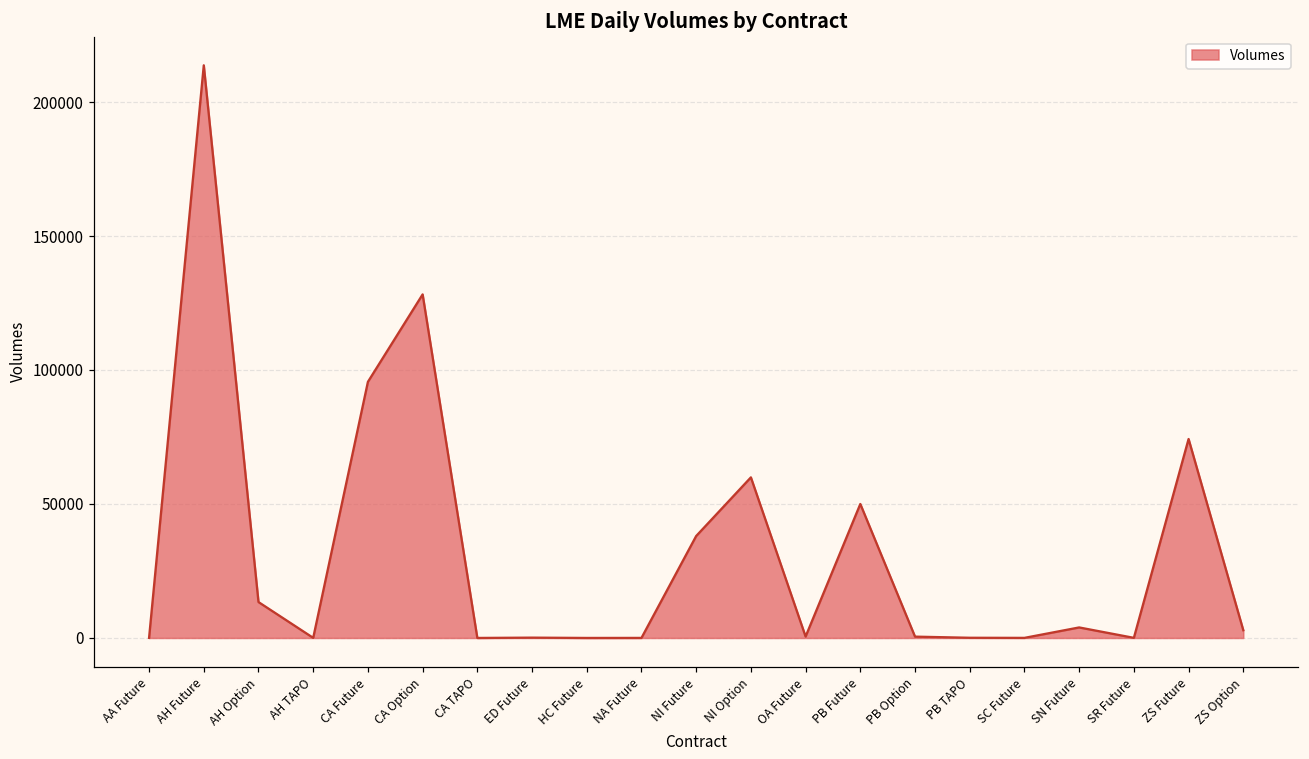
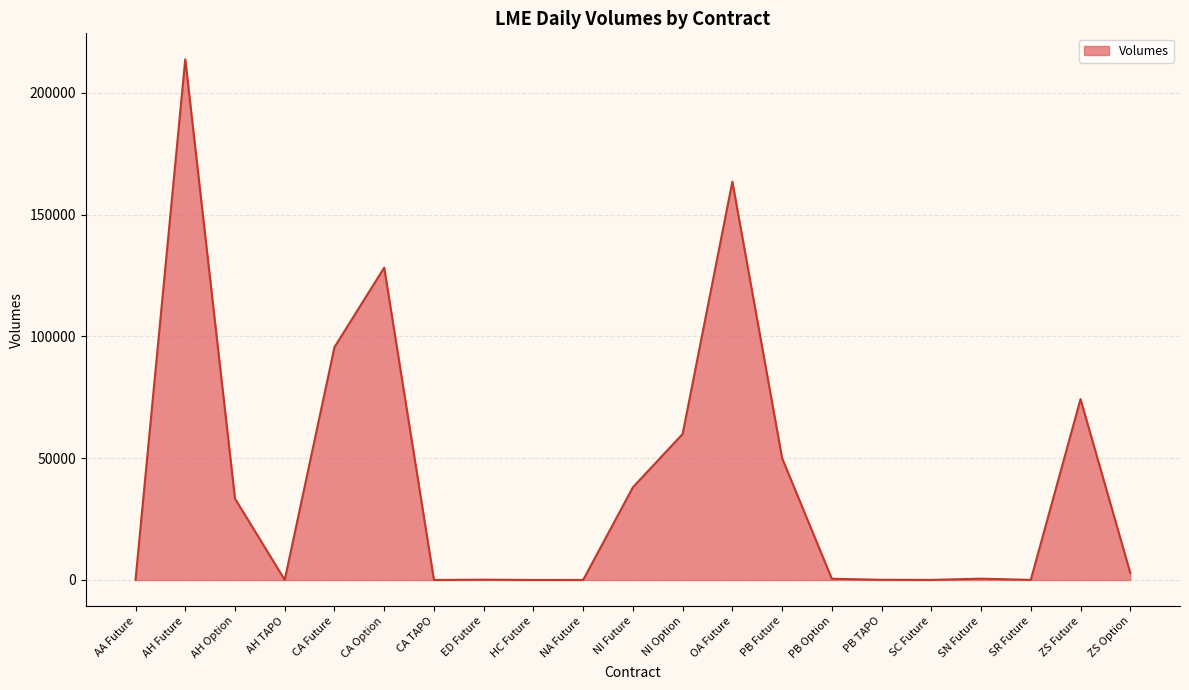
  {
    "AA Future": 0,
    "AH Future": 214000,
-   "AH Option": 13000,
+   "AH Option": 33000,
    "AH TAPO": 0,
    "CA Future": 96000,
    "CA Option": 128000,
    "CA TAPO": 0,
    "ED Future": 0,
    "HC Future": 0,
    "NA Future": 0,
    "NI Future": 38000,
    "NI Option": 60000,
-   "OA Future": 1000,
+   "OA Future": 163000,
    "PB Future": 50000,
    "PB Option": 0,
    "PB TAPO": 0,
    "SC Future": 0,
-   "SN Future": 4000,
+   "SN Future": 1000,
    "SR Future": 0,
    "ZS Future": 74000,
    "ZS Option": 3000
  }
